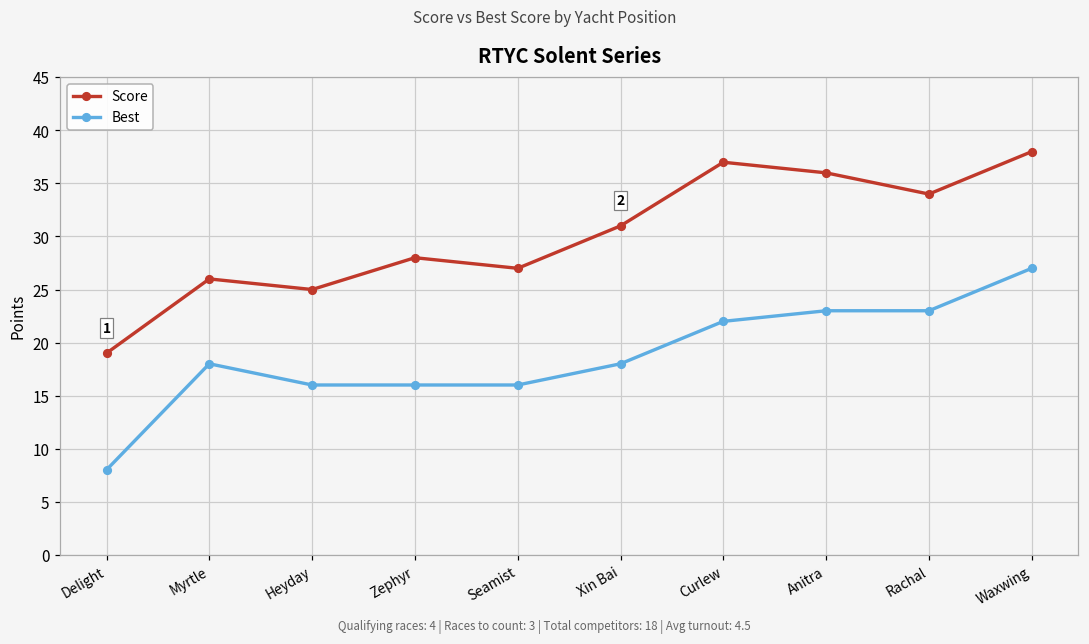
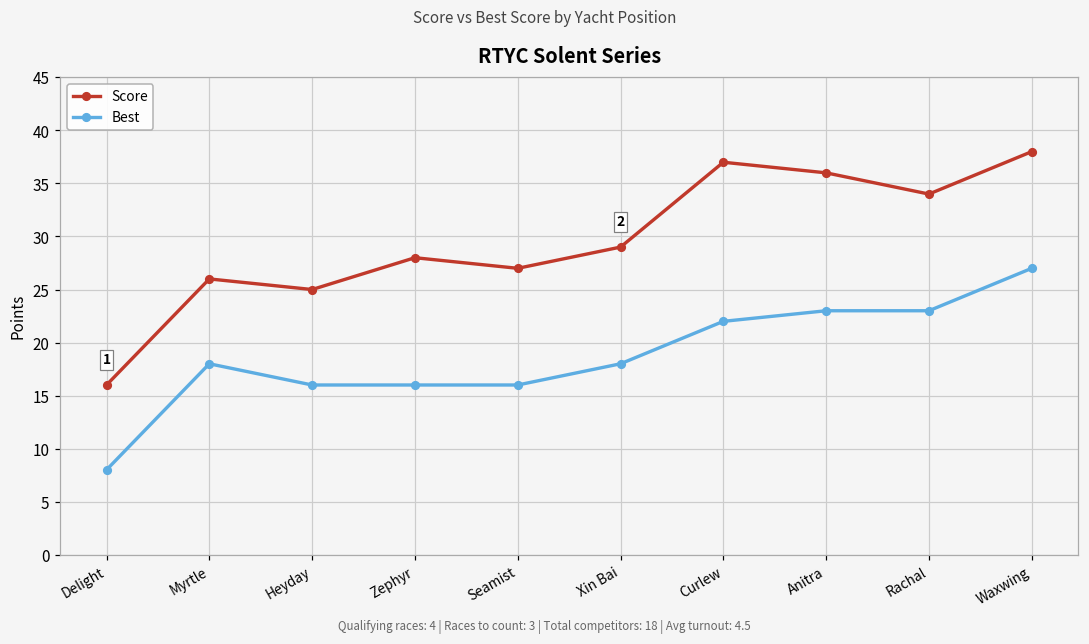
  {
    "Score": {
-     "Delight": 19,
+     "Delight": 16,
      "Myrtle": 26,
      "Heyday": 25,
      "Zephyr": 28,
      "Seamist": 27,
-     "Xin Bai": 31,
+     "Xin Bai": 29,
      "Curlew": 37,
      "Anitra": 36,
      "Rachal": 34,
      "Waxwing": 38
    },
    "Best": {
      "Delight": 8,
      "Myrtle": 18,
      "Heyday": 16,
      "Zephyr": 16,
      "Seamist": 16,
      "Xin Bai": 18,
      "Curlew": 22,
      "Anitra": 23,
      "Rachal": 23,
      "Waxwing": 27
    }
  }
